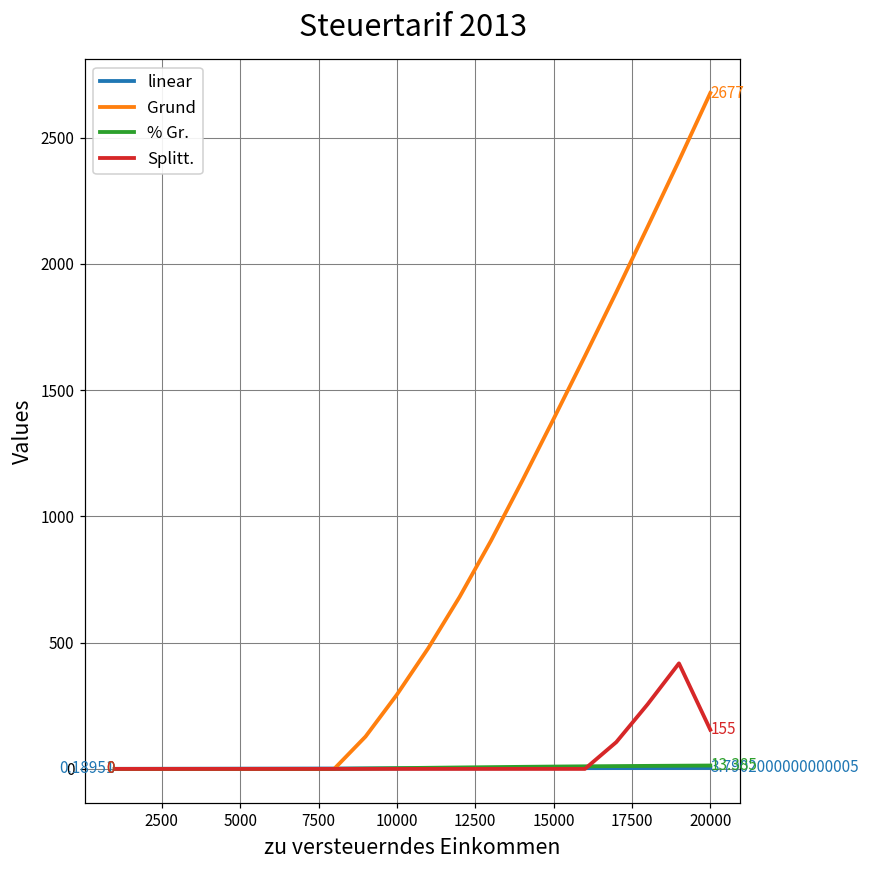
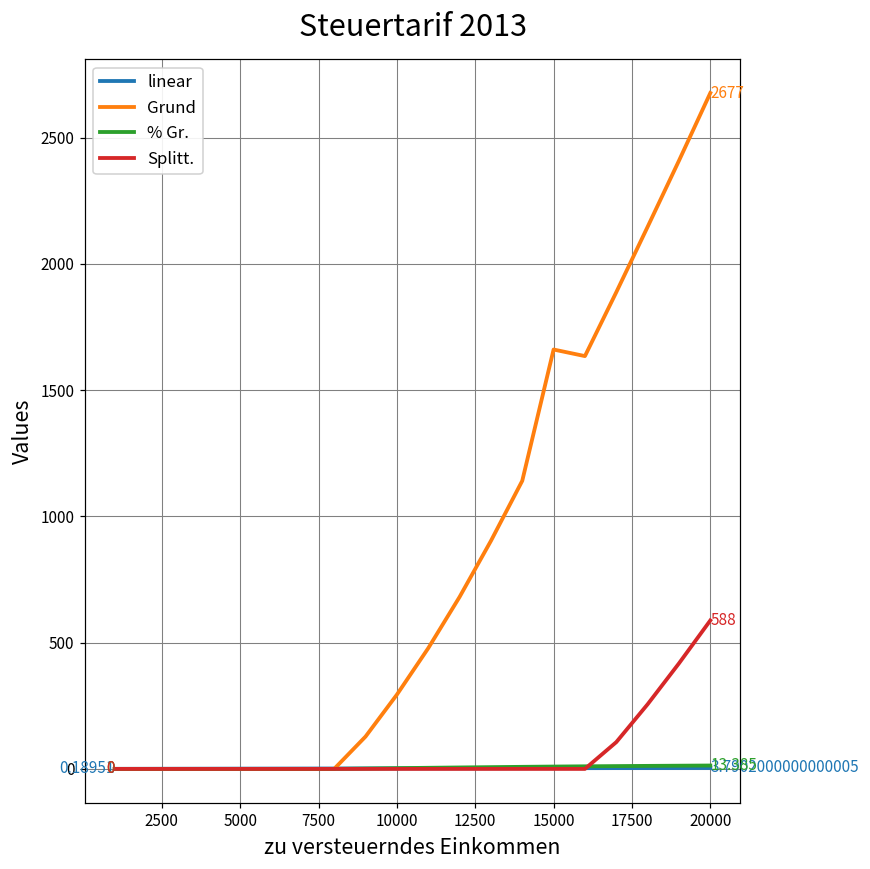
  {
    "Grund": {
      "10000": 290,
-     "15000": 1390
+     "15000": 1660
    },
    "Splitt.": {
-     "20000": 155
+     "20000": 588
    }
  }
